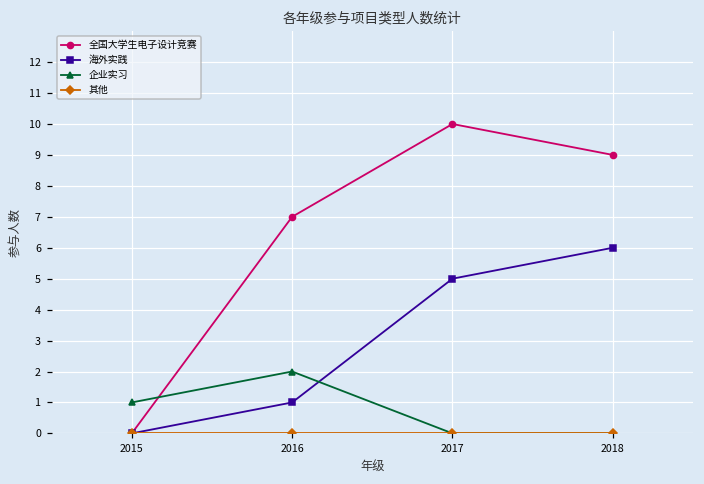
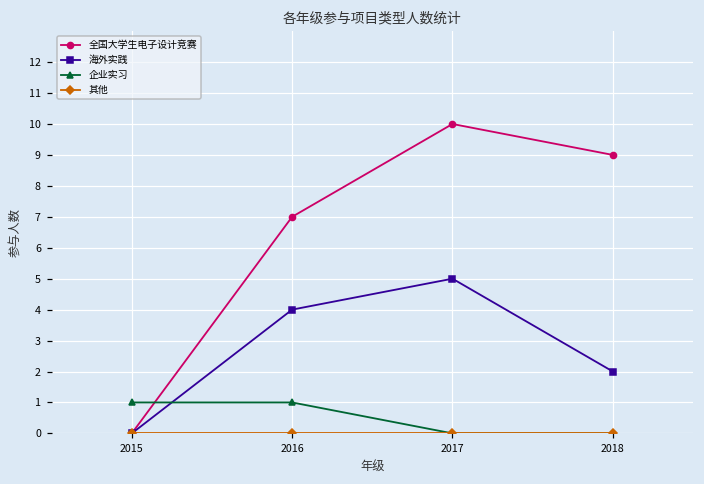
  {
    "全国大学生电子设计竞赛": {
      "2016": 7,
      "2017": 10,
      "2018": 9
    },
    "海外实践": {
-     "2016": 1,
+     "2016": 4,
      "2017": 5,
-     "2018": 6
+     "2018": 2
    },
    "企业实习": {
      "2015": 1,
-     "2016": 2
+     "2016": 1
    },
    "其他": {
      "2016": 0
    }
  }
